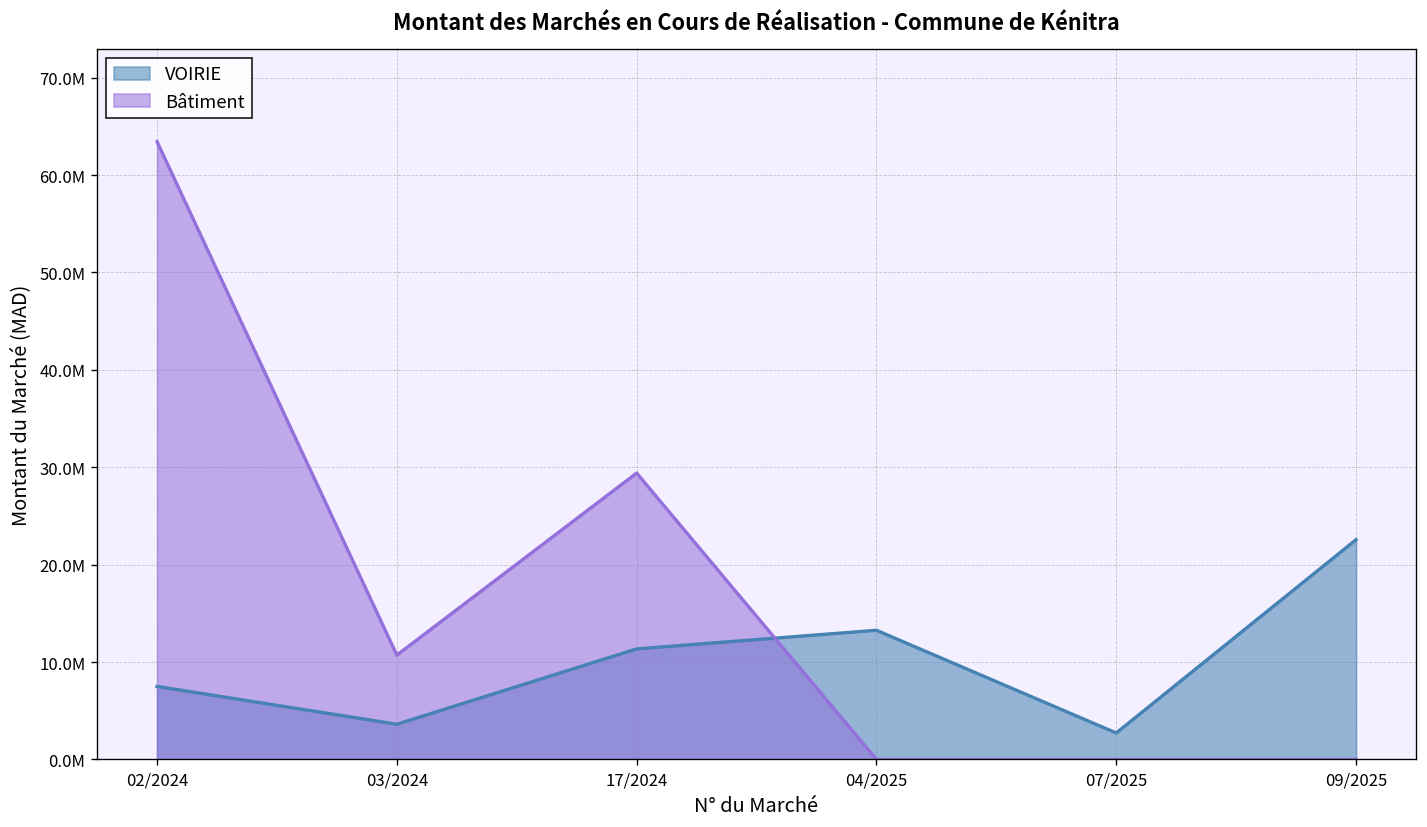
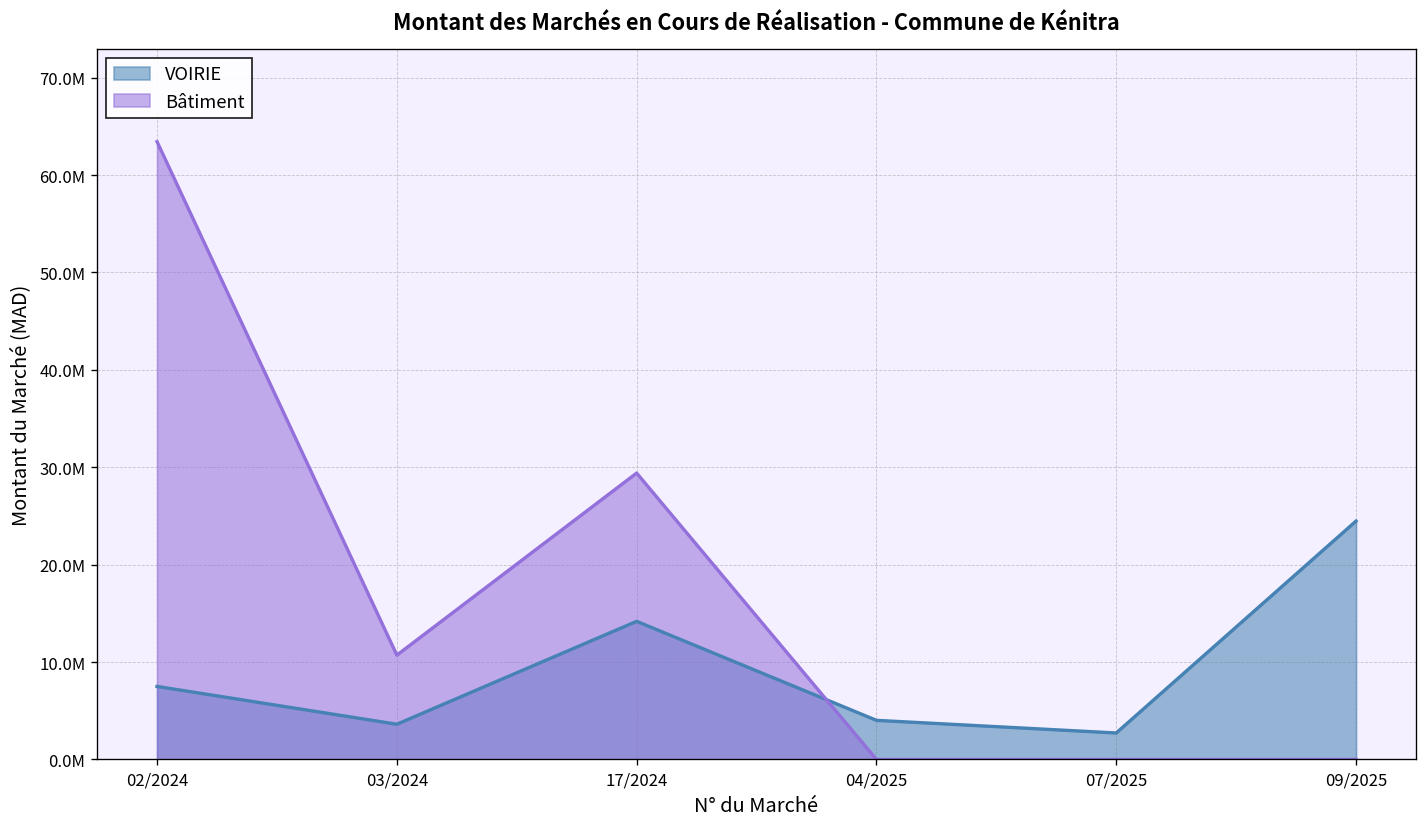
  {
    "VOIRIE": {
      "02/2024": 7000000,
      "03/2024": 4000000,
-     "17/2024": 11000000,
-     "04/2025": 13000000,
+     "17/2024": 14000000,
+     "04/2025": 4000000,
      "07/2025": 3000000,
-     "09/2025": 23000000
+     "09/2025": 24000000
    },
    "Bâtiment": {
      "02/2024": 63000000,
      "03/2024": 11000000,
      "17/2024": 29000000,
      "04/2025": 0,
      "07/2025": 0,
      "09/2025": 0
    }
  }
